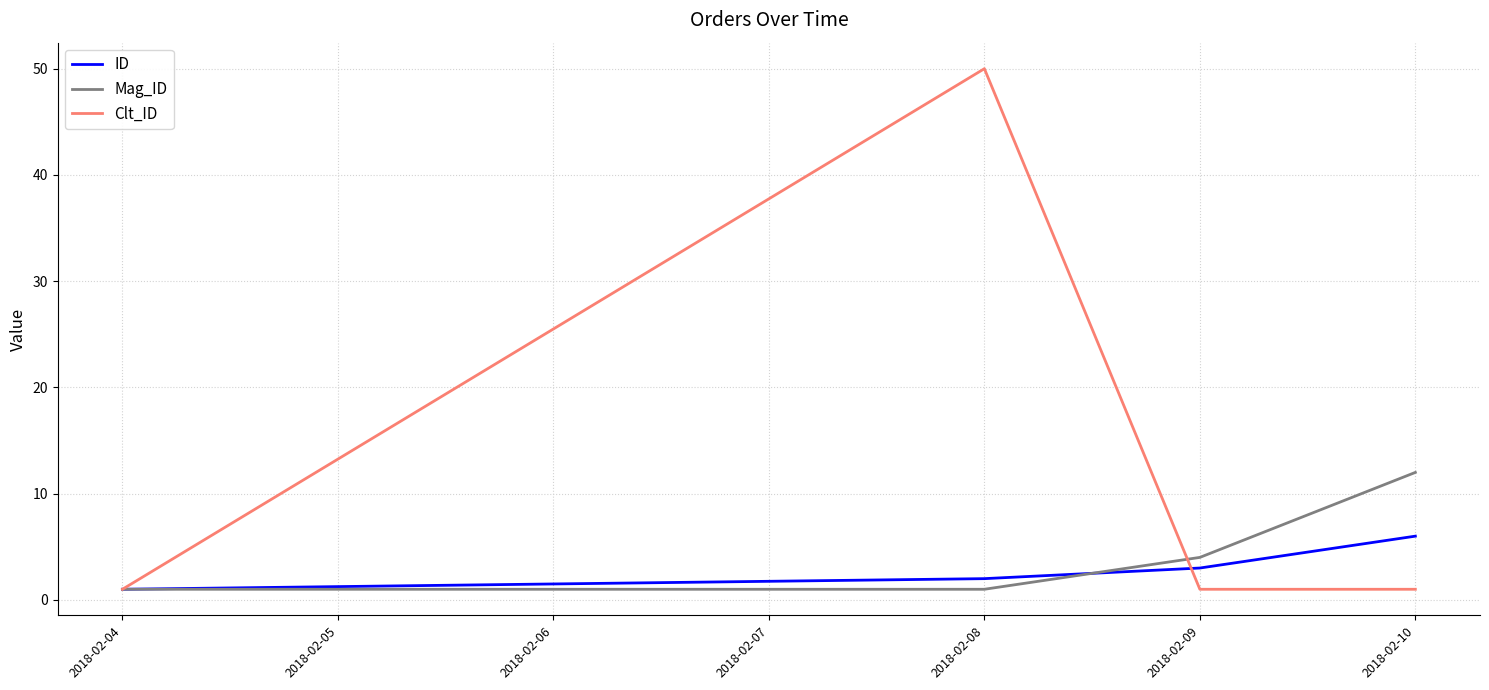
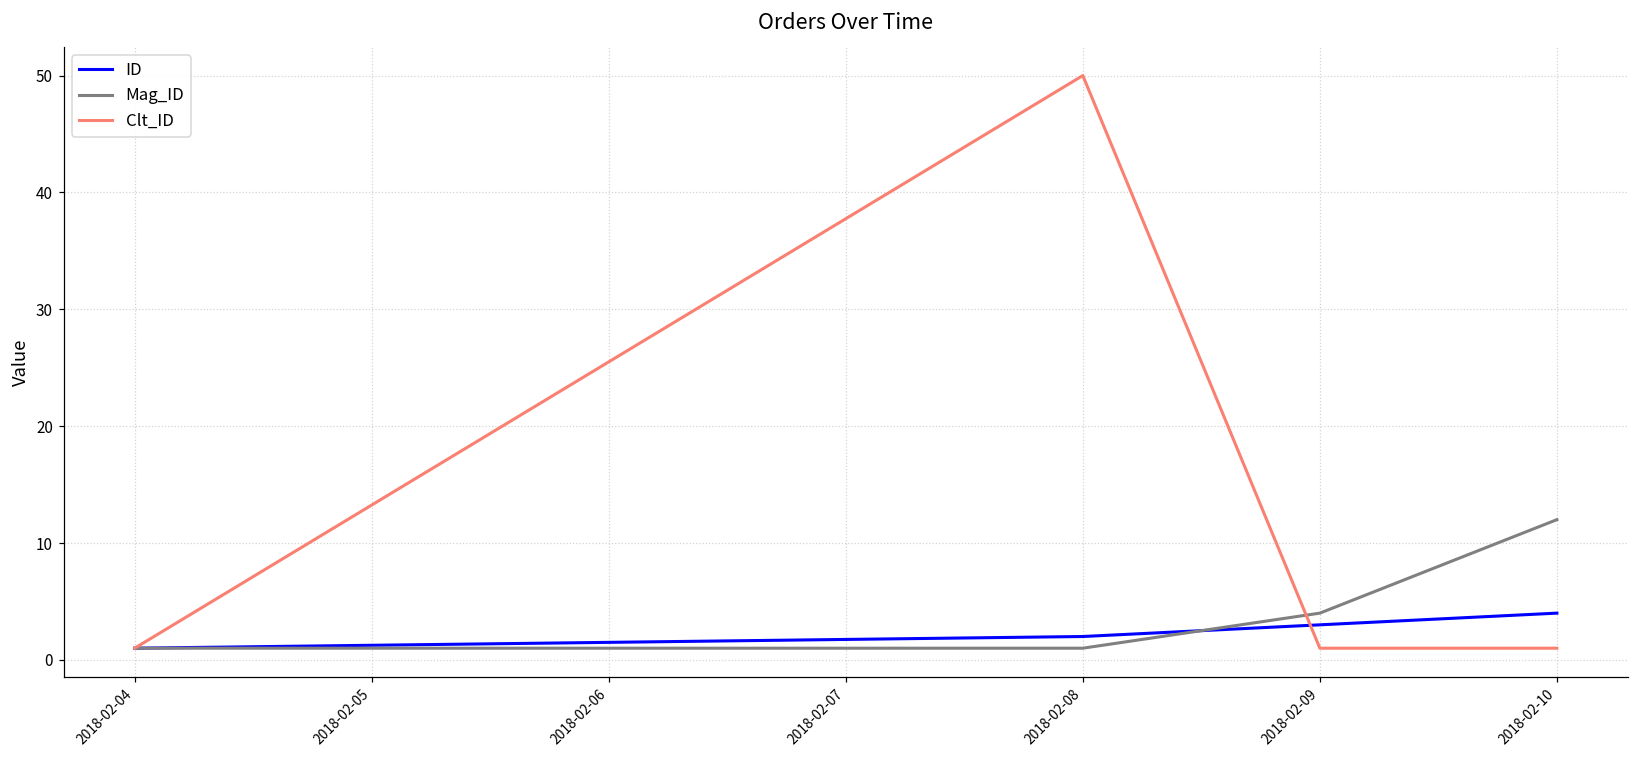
  {
    "ID": {
      "2018-02-08": 2,
      "2018-02-09": 3,
-     "2018-02-10": 6
+     "2018-02-10": 4
    },
    "Mag_ID": {
      "2018-02-08": 1,
      "2018-02-09": 4,
      "2018-02-10": 12
    },
    "Clt_ID": {
      "2018-02-08": 50,
      "2018-02-09": 1,
      "2018-02-10": 1
    }
  }
